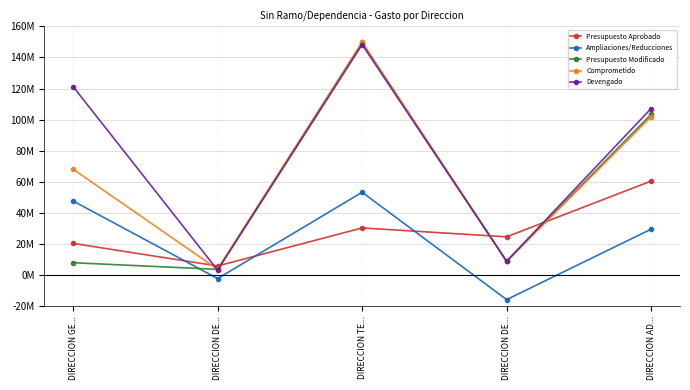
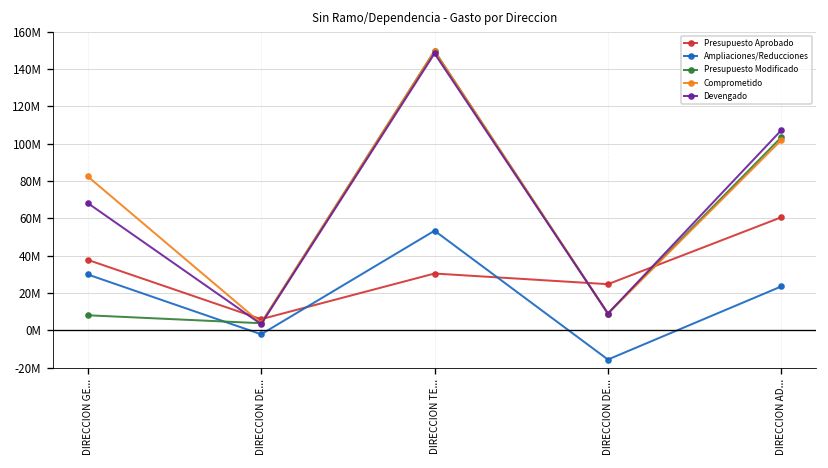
  {
    "Presupuesto Aprobado": {
-     "DIRECCION GE...": 20000000,
+     "DIRECCION GE...": 38000000,
      "DIRECCION TE...": 30000000,
      "DIRECCION AD...": 61000000
    },
    "Ampliaciones/Reducciones": {
-     "DIRECCION GE...": 48000000,
+     "DIRECCION GE...": 30000000,
      "DIRECCION TE...": 53000000,
-     "DIRECCION AD...": 30000000
+     "DIRECCION AD...": 23000000
    },
    "Presupuesto Modificado": {
      "DIRECCION GE...": 8000000
    },
    "Comprometido": {
-     "DIRECCION GE...": 68000000
+     "DIRECCION GE...": 82000000
    },
    "Devengado": {
-     "DIRECCION GE...": 121000000,
+     "DIRECCION GE...": 68000000,
      "DIRECCION AD...": 107000000
    }
  }
